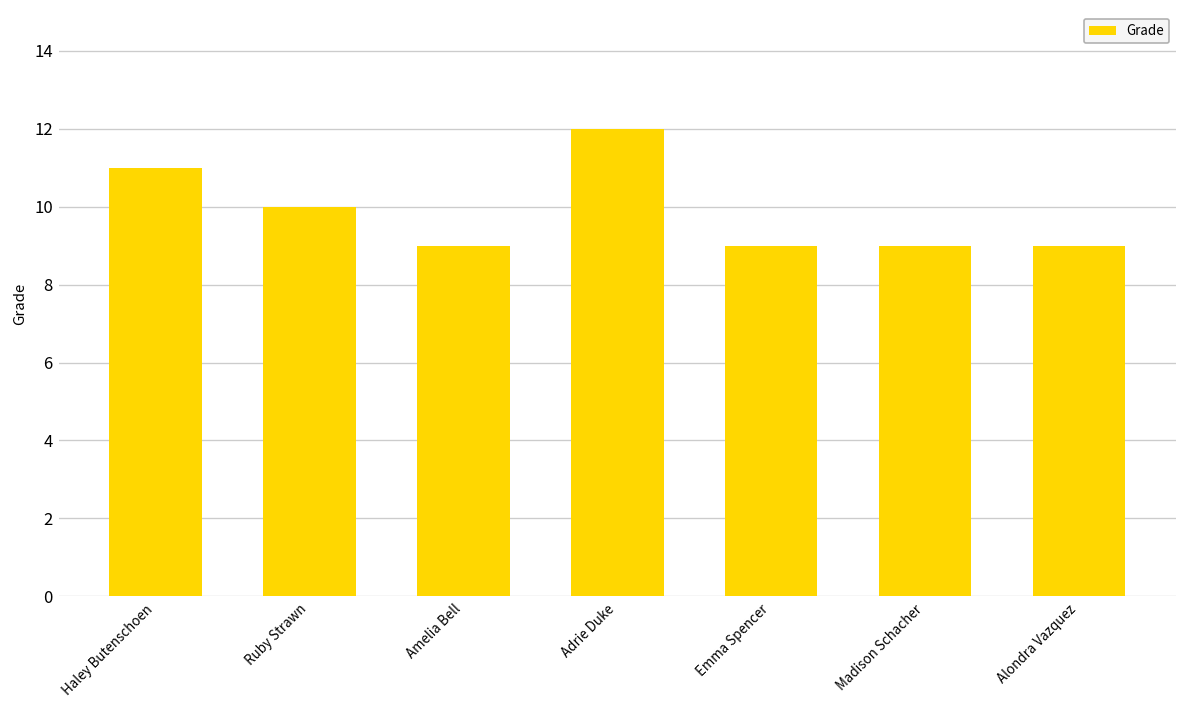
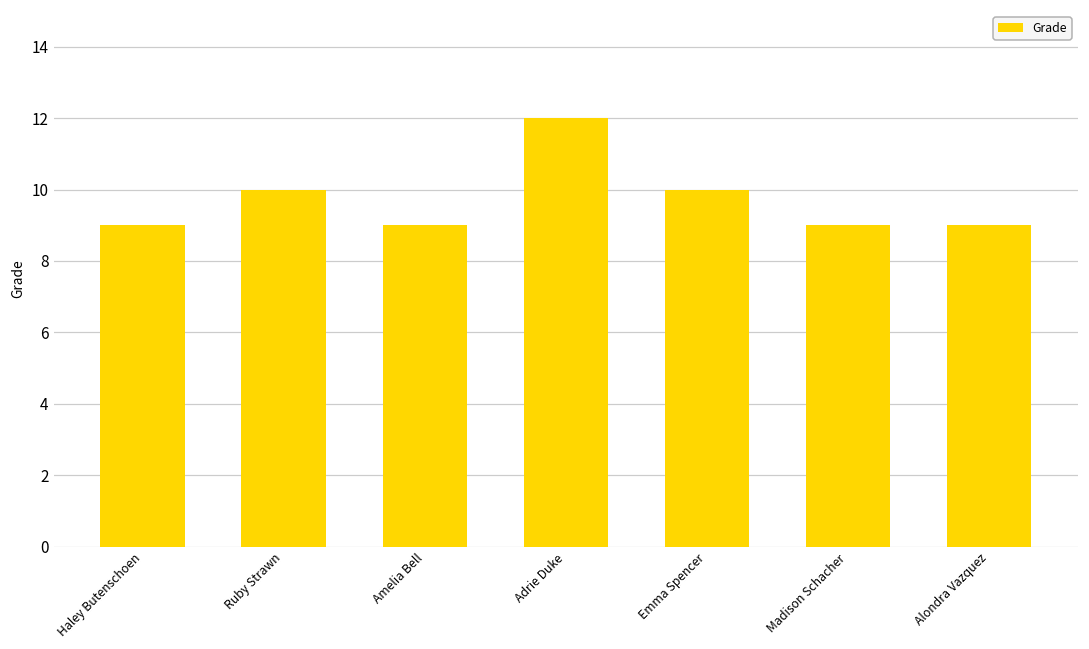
  {
-   "Haley Butenschoen": 11,
+   "Haley Butenschoen": 9,
    "Ruby Strawn": 10,
    "Amelia Bell": 9,
    "Adrie Duke": 12,
-   "Emma Spencer": 9,
+   "Emma Spencer": 10,
    "Madison Schacher": 9,
    "Alondra Vazquez": 9
  }
